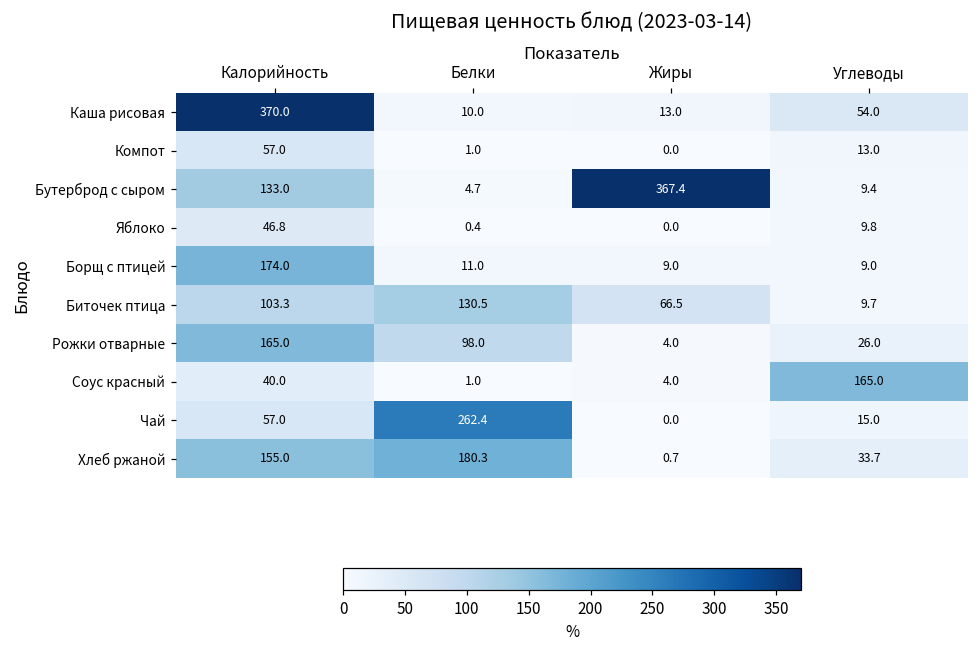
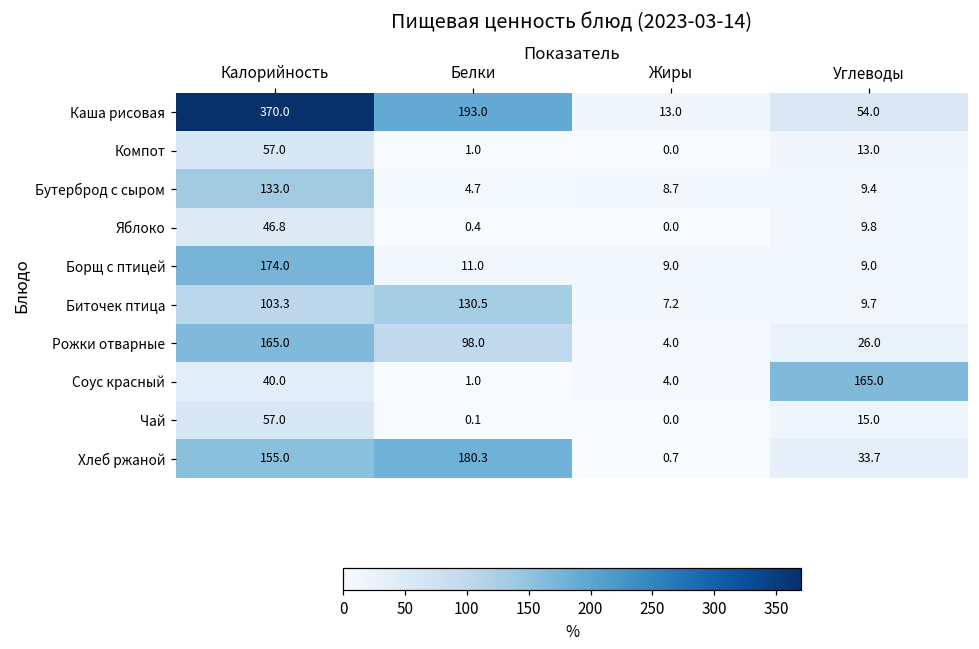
  {
    "Каша рисовая": {
      "Калорийность": 370.0,
-     "Белки": 10.0,
+     "Белки": 193.0,
      "Жиры": 13.0,
      "Углеводы": 54.0
    },
    "Компот": {
      "Калорийность": 57.0,
      "Белки": 1.0,
      "Жиры": 0.0,
      "Углеводы": 13.0
    },
    "Бутерброд с сыром": {
      "Калорийность": 133.0,
      "Белки": 4.7,
-     "Жиры": 367.4,
+     "Жиры": 8.7,
      "Углеводы": 9.4
    },
    "Яблоко": {
      "Калорийность": 46.8,
      "Белки": 0.4,
      "Жиры": 0.0,
      "Углеводы": 9.8
    },
    "Борщ с птицей": {
      "Калорийность": 174.0,
      "Белки": 11.0,
      "Жиры": 9.0,
      "Углеводы": 9.0
    },
    "Биточек птица": {
      "Калорийность": 103.3,
      "Белки": 130.5,
-     "Жиры": 66.5,
+     "Жиры": 7.2,
      "Углеводы": 9.7
    },
    "Рожки отварные": {
      "Калорийность": 165.0,
      "Белки": 98.0,
      "Жиры": 4.0,
      "Углеводы": 26.0
    },
    "Соус красный": {
      "Калорийность": 40.0,
      "Белки": 1.0,
      "Жиры": 4.0,
      "Углеводы": 165.0
    },
    "Чай": {
      "Калорийность": 57.0,
-     "Белки": 262.4,
+     "Белки": 0.1,
      "Жиры": 0.0,
      "Углеводы": 15.0
    },
    "Хлеб ржаной": {
      "Калорийность": 155.0,
      "Белки": 180.3,
      "Жиры": 0.7,
      "Углеводы": 33.7
    }
  }
